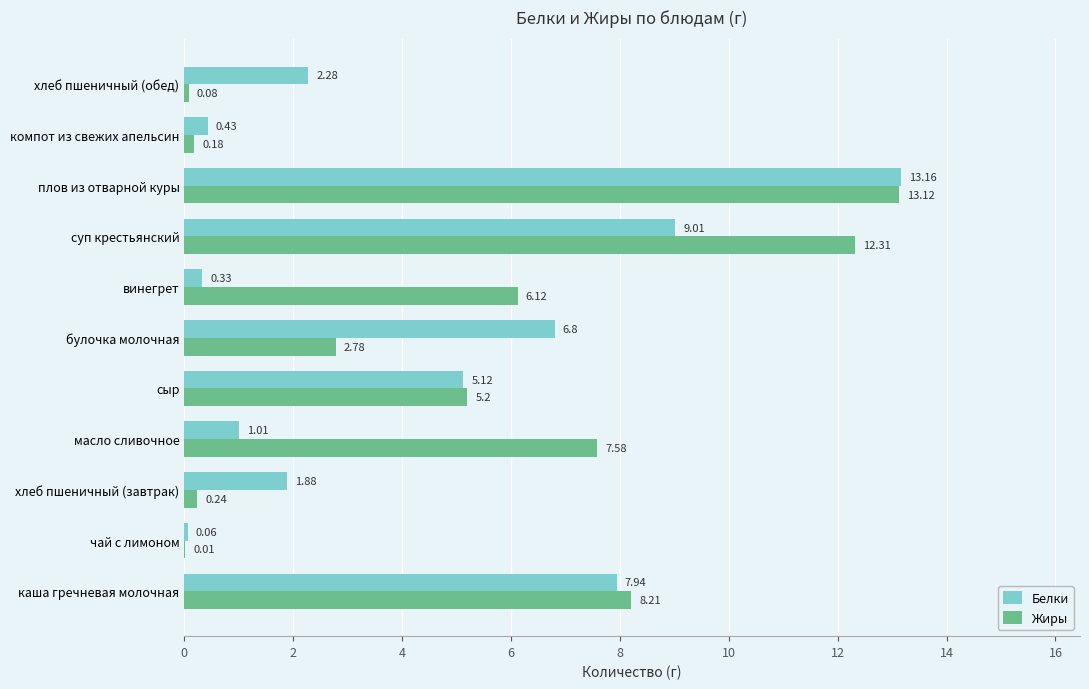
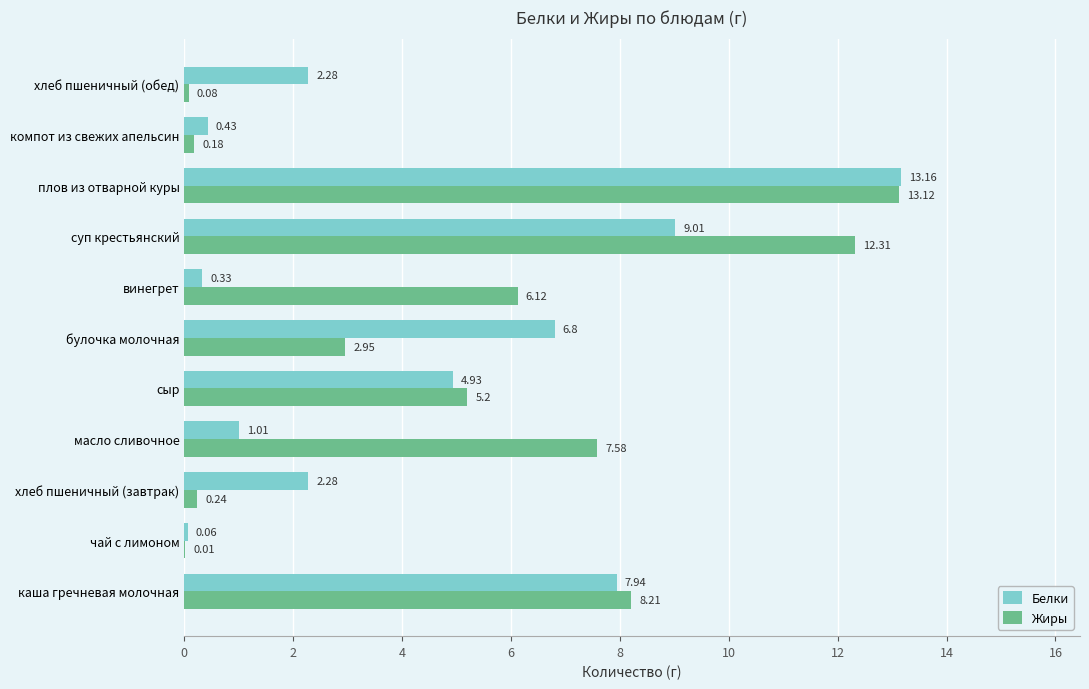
  {
    "Белки": {
      "хлеб пшеничный (обед)": 2.28,
      "компот из свежих апельсин": 0.43,
      "плов из отварной куры": 13.16,
      "суп крестьянский": 9.01,
      "винегрет": 0.33,
      "булочка молочная": 6.8,
-     "сыр": 5.12,
+     "сыр": 4.93,
      "масло сливочное": 1.01,
-     "хлеб пшеничный (завтрак)": 1.88,
+     "хлеб пшеничный (завтрак)": 2.28,
      "чай с лимоном": 0.06,
      "каша гречневая молочная": 7.94
    },
    "Жиры": {
      "хлеб пшеничный (обед)": 0.08,
      "компот из свежих апельсин": 0.18,
      "плов из отварной куры": 13.12,
      "суп крестьянский": 12.31,
      "винегрет": 6.12,
-     "булочка молочная": 2.78,
+     "булочка молочная": 2.95,
      "сыр": 5.2,
      "масло сливочное": 7.58,
      "хлеб пшеничный (завтрак)": 0.24,
      "чай с лимоном": 0.01,
      "каша гречневая молочная": 8.21
    }
  }
